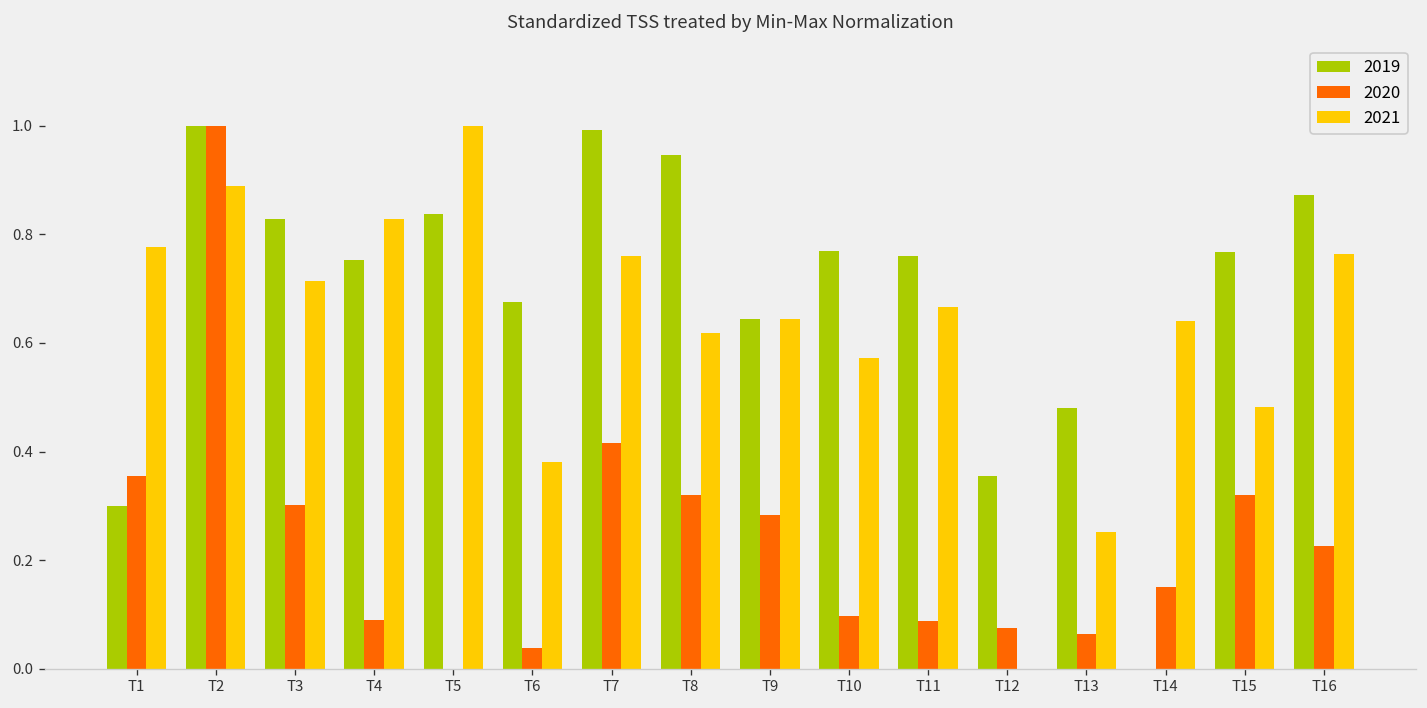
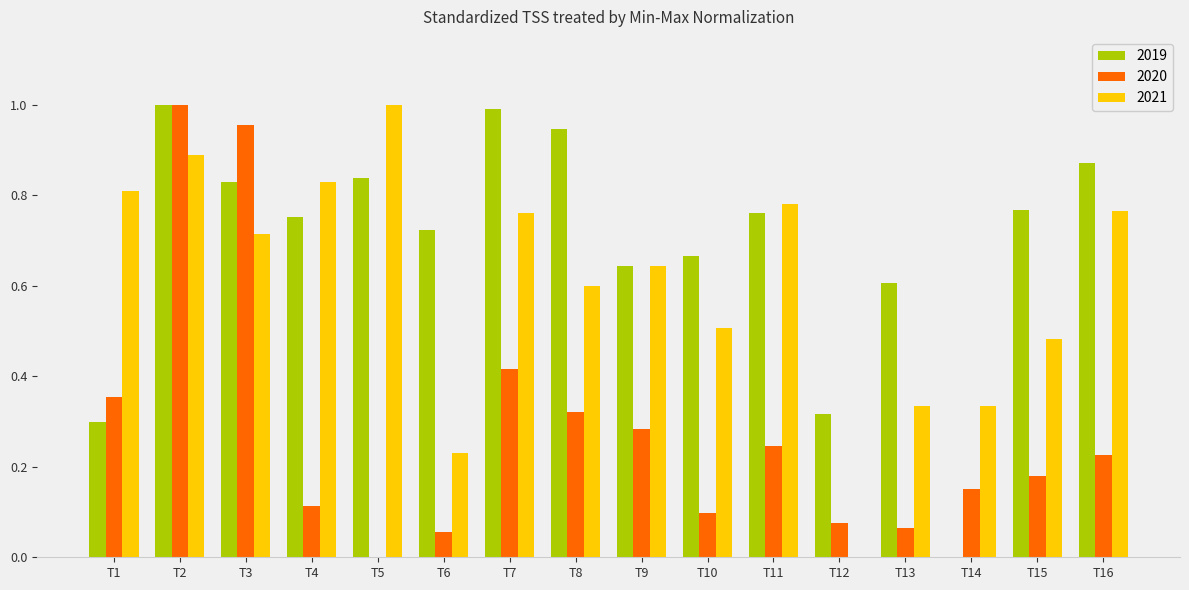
  {
    "2019": {
      "T1": 0.30,
      "T2": 1.00,
      "T3": 0.83,
      "T4": 0.75,
      "T5": 0.84,
-     "T6": 0.68,
+     "T6": 0.72,
      "T7": 0.99,
      "T8": 0.95,
      "T9": 0.64,
-     "T10": 0.77,
+     "T10": 0.67,
      "T11": 0.76,
-     "T12": 0.35,
-     "T13": 0.48,
+     "T12": 0.32,
+     "T13": 0.61,
      "T14": 0.00,
      "T15": 0.77,
      "T16": 0.87
    },
    "2020": {
      "T1": 0.35,
      "T2": 1.00,
-     "T3": 0.30,
-     "T4": 0.09,
+     "T3": 0.96,
+     "T4": 0.11,
      "T5": 0.00,
-     "T6": 0.04,
+     "T6": 0.06,
      "T7": 0.42,
      "T8": 0.32,
      "T9": 0.28,
      "T10": 0.10,
-     "T11": 0.09,
+     "T11": 0.25,
      "T12": 0.08,
      "T13": 0.06,
      "T14": 0.15,
-     "T15": 0.32,
+     "T15": 0.18,
      "T16": 0.23
    },
    "2021": {
-     "T1": 0.78,
+     "T1": 0.81,
      "T2": 0.89,
      "T3": 0.71,
      "T4": 0.83,
      "T5": 1.00,
-     "T6": 0.38,
+     "T6": 0.23,
      "T7": 0.76,
-     "T8": 0.62,
+     "T8": 0.60,
      "T9": 0.64,
-     "T10": 0.57,
-     "T11": 0.67,
+     "T10": 0.51,
+     "T11": 0.78,
      "T12": 0.00,
-     "T13": 0.25,
-     "T14": 0.64,
+     "T13": 0.33,
+     "T14": 0.33,
      "T15": 0.48,
      "T16": 0.76
    }
  }
